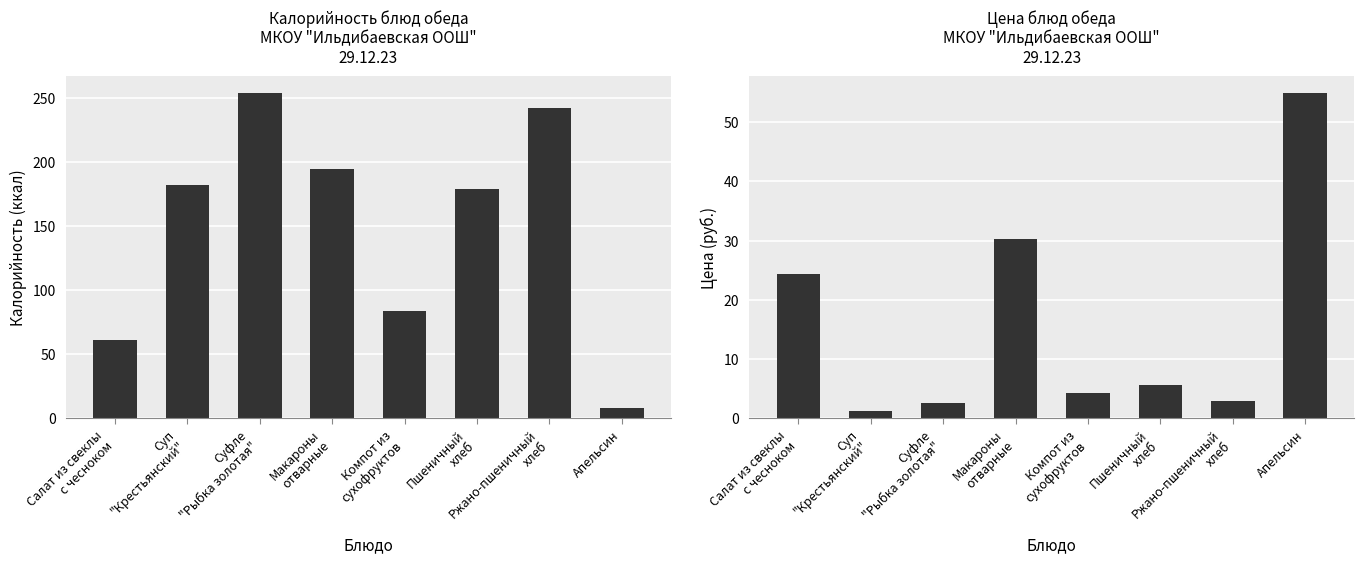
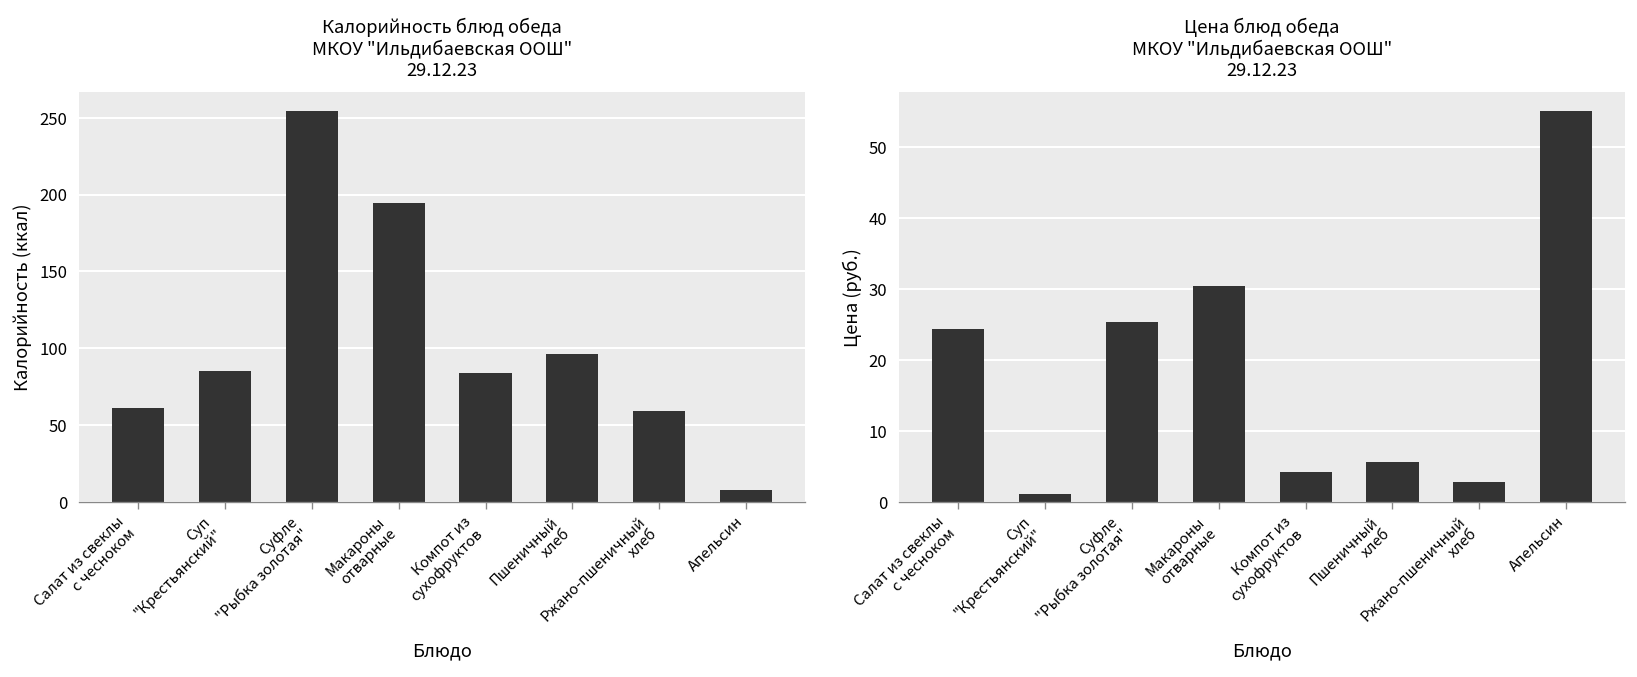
  {
    "Калорийность блюд обеда МКОУ \"Ильдибаевская ООШ\" 29.12.23": {
      "Салат из свеклы с чесноком": 61,
-     "Суп \"Крестьянский\"": 182,
+     "Суп \"Крестьянский\"": 85,
      "Суфле \"Рыбка золотая\"": 254,
      "Макароны отварные": 195,
      "Компот из сухофруктов": 84,
-     "Пшеничный хлеб": 179,
-     "Ржано-пшеничный хлеб": 242,
+     "Пшеничный хлеб": 96,
+     "Ржано-пшеничный хлеб": 59,
      "Апельсин": 8
    },
    "Цена блюд обеда МКОУ \"Ильдибаевская ООШ\" 29.12.23": {
      "Салат из свеклы с чесноком": 24,
      "Суп \"Крестьянский\"": 1,
-     "Суфле \"Рыбка золотая\"": 3,
+     "Суфле \"Рыбка золотая\"": 25,
      "Макароны отварные": 30,
      "Компот из сухофруктов": 4,
      "Пшеничный хлеб": 6,
      "Ржано-пшеничный хлеб": 3,
      "Апельсин": 55
    }
  }
